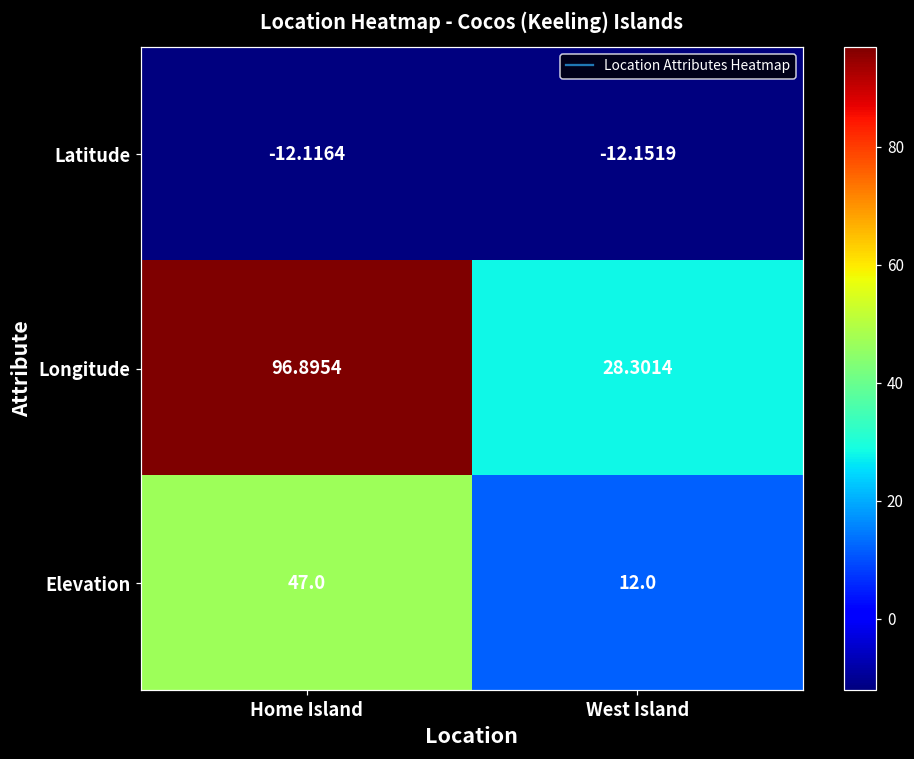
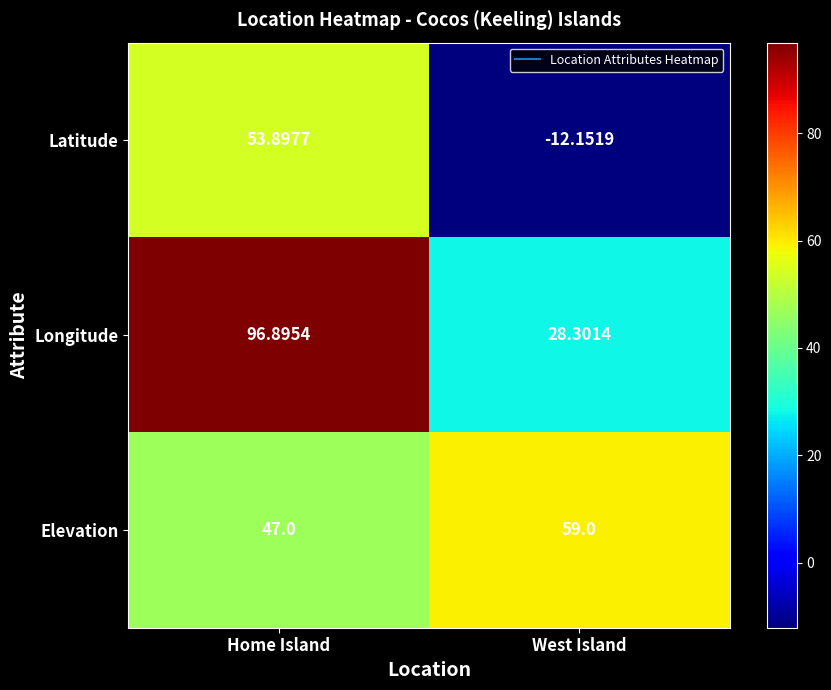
  {
    "Latitude": {
-     "Home Island": -12.1164,
+     "Home Island": 53.8977,
      "West Island": -12.1519
    },
    "Longitude": {
      "Home Island": 96.8954,
      "West Island": 28.3014
    },
    "Elevation": {
      "Home Island": 47.0,
-     "West Island": 12.0
+     "West Island": 59.0
    }
  }
